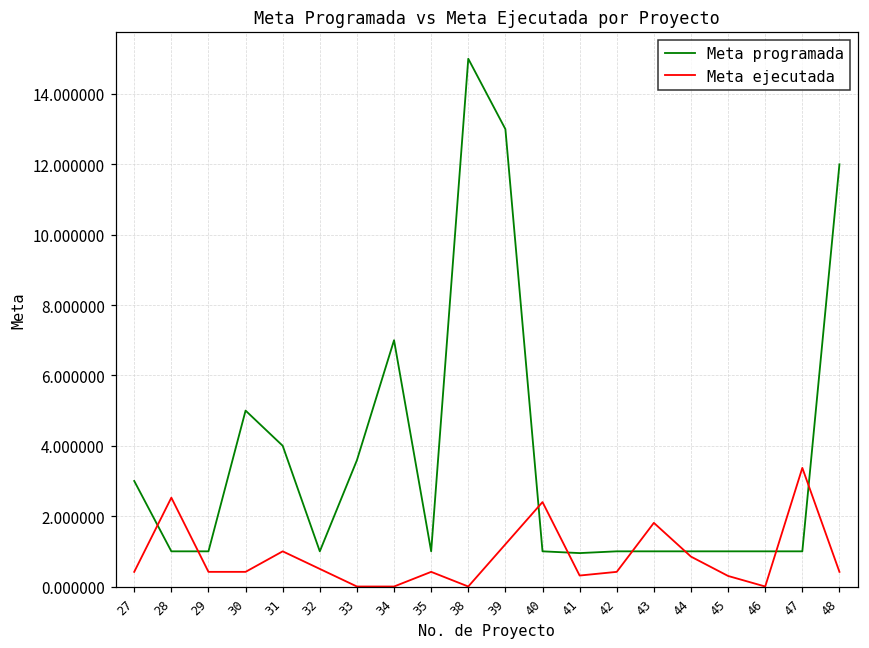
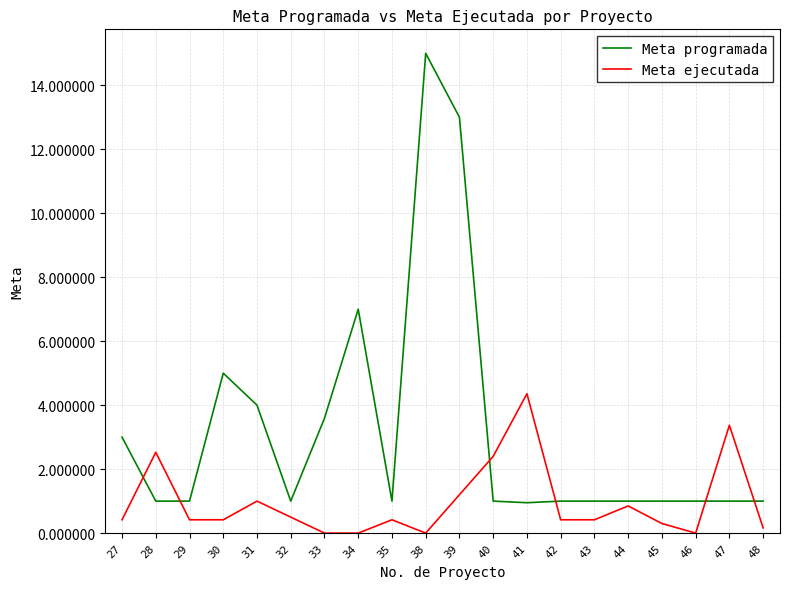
  {
    "Meta programada": {
      "27": 3,
      "28": 1,
      "29": 1,
      "30": 5,
      "31": 4,
      "32": 1,
      "33": 3.6,
      "34": 7,
      "35": 1,
      "38": 15,
      "39": 13,
      "40": 1,
      "41": 1,
      "42": 1,
      "43": 1,
      "44": 1,
      "45": 1,
      "46": 1,
      "47": 1,
-     "48": 12
+     "48": 1
    },
    "Meta ejecutada": {
      "27": 0.4,
      "28": 2.5,
      "29": 0.4,
      "30": 0.4,
      "31": 1.0,
      "32": 0.5,
      "33": 0.0,
      "34": 0.0,
      "35": 0.4,
      "38": 0.0,
      "39": 1.2,
      "40": 2.4,
-     "41": 0.3,
+     "41": 4.4,
      "42": 0.4,
-     "43": 1.8,
+     "43": 0.4,
      "44": 0.8,
      "45": 0.3,
      "46": 0.0,
      "47": 3.4,
-     "48": 0.4
+     "48": 0.2
    }
  }
